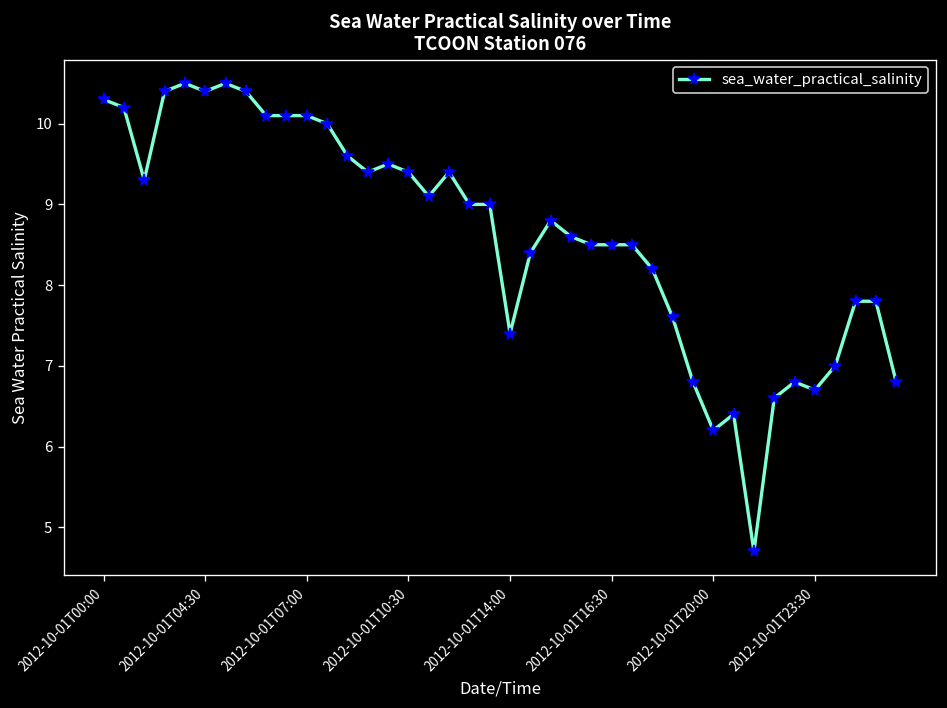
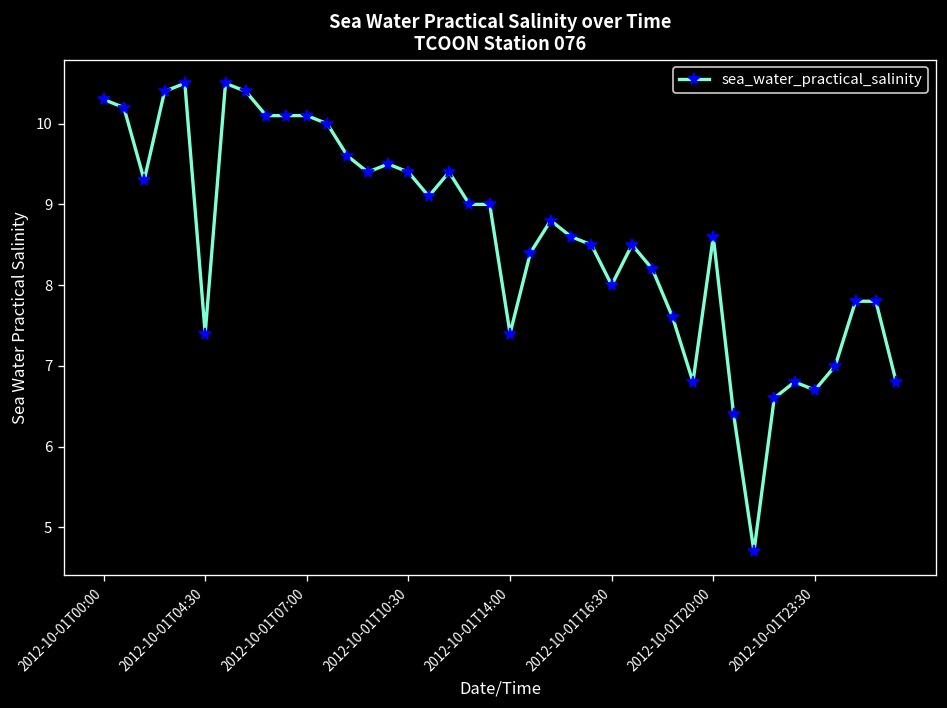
  {
    "2012-10-01T00:00": 10.3,
-   "2012-10-01T04:30": 10.4,
+   "2012-10-01T04:30": 7.4,
    "2012-10-01T07:00": 10.1,
    "2012-10-01T10:30": 9.4,
    "2012-10-01T14:00": 7.4,
-   "2012-10-01T16:30": 8.5,
-   "2012-10-01T20:00": 6.2,
+   "2012-10-01T16:30": 8.0,
+   "2012-10-01T20:00": 8.6,
    "2012-10-01T23:30": 6.7
  }
